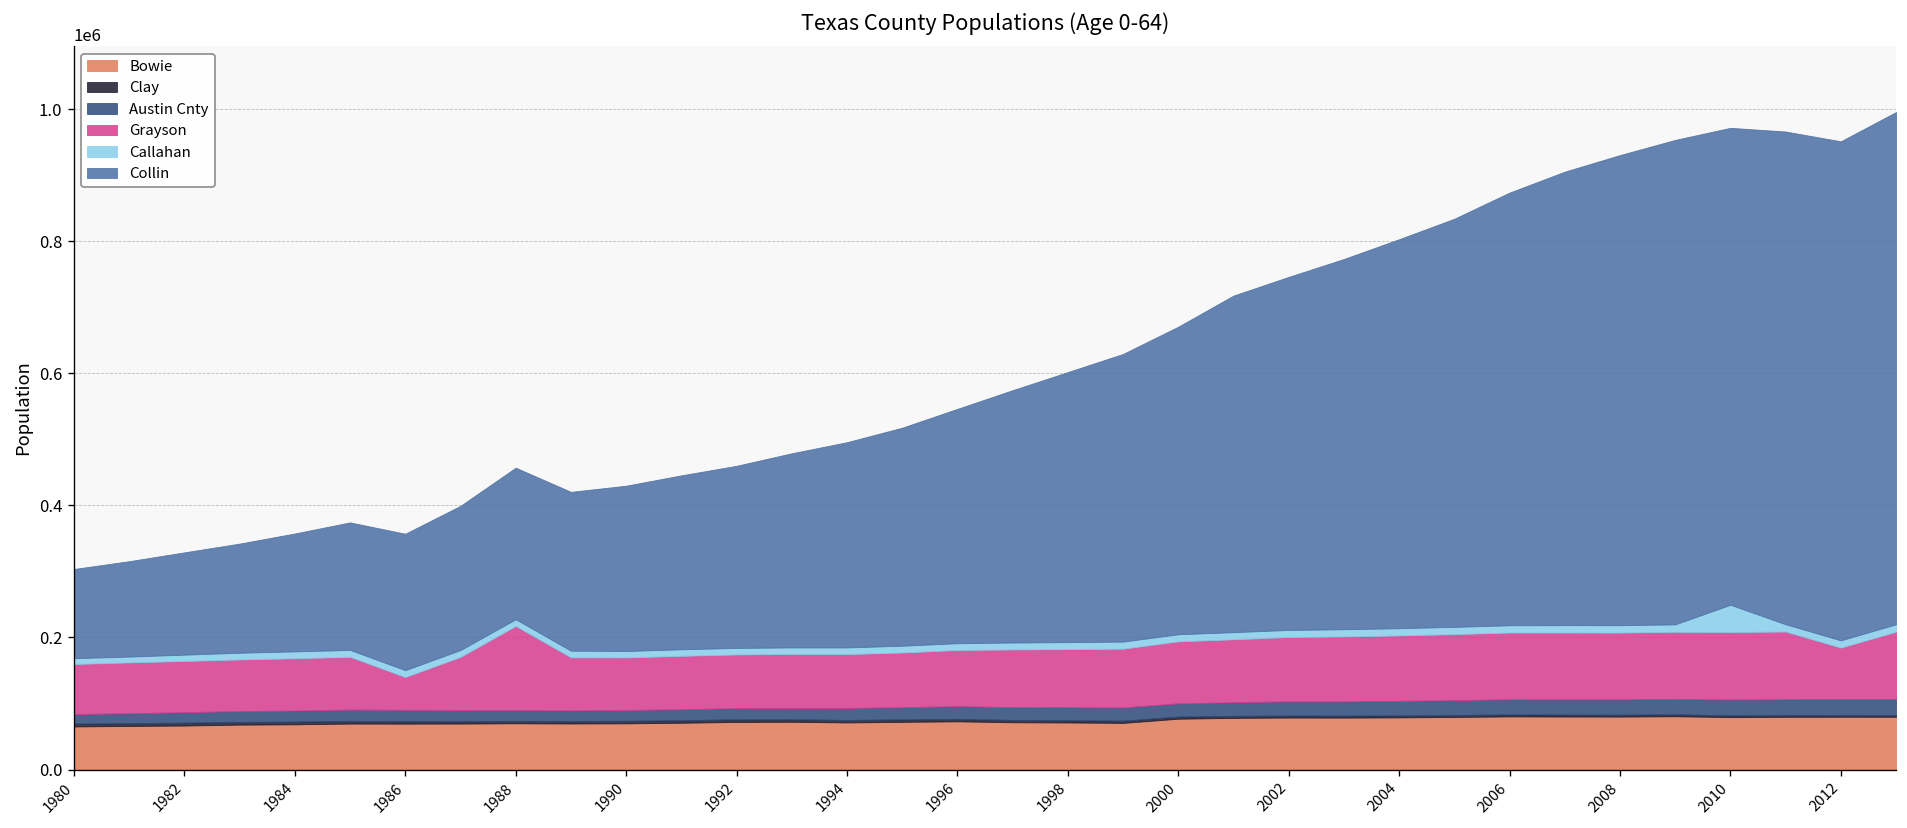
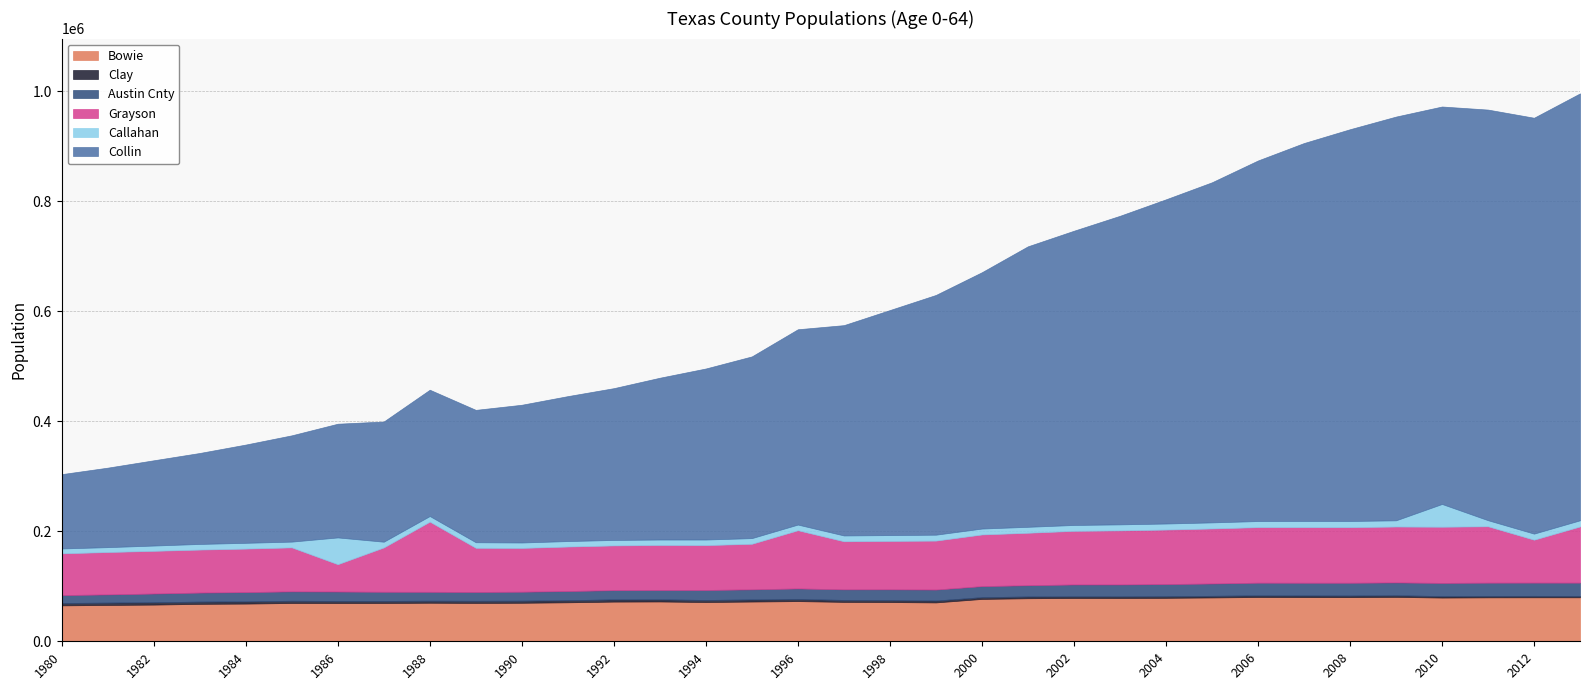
  {
    "Austin Cnty": {
      "1980": 10000,
      "1982": 20000,
      "1984": 20000,
      "1986": 20000,
      "1988": 20000,
      "1990": 20000,
      "1992": 20000,
      "1994": 20000,
      "1996": 20000,
      "1998": 20000,
      "2000": 20000,
      "2002": 20000,
      "2004": 20000,
      "2006": 20000,
      "2008": 20000,
      "2010": 20000,
      "2012": 20000
    },
    "Grayson": {
      "1980": 80000,
      "1982": 80000,
      "1984": 80000,
      "1986": 50000,
      "1988": 130000,
      "1990": 80000,
      "1992": 80000,
      "1994": 80000,
-     "1996": 80000,
+     "1996": 110000,
      "1998": 90000,
      "2000": 90000,
      "2002": 100000,
      "2004": 100000,
      "2006": 100000,
      "2008": 100000,
      "2010": 100000,
      "2012": 80000
    },
    "Callahan": {
      "1980": 10000,
      "1982": 10000,
      "1984": 10000,
-     "1986": 10000,
+     "1986": 50000,
      "1988": 10000,
      "1990": 10000,
      "1992": 10000,
      "1994": 10000,
      "1996": 10000,
      "1998": 10000,
      "2000": 10000,
      "2002": 10000,
      "2004": 10000,
      "2006": 10000,
      "2008": 10000,
      "2010": 40000,
      "2012": 10000
    },
    "Collin": {
      "1980": 140000,
      "1982": 150000,
      "1984": 180000,
      "1986": 210000,
      "1988": 230000,
      "1990": 250000,
      "1992": 280000,
      "1994": 310000,
      "1996": 350000,
      "1998": 410000,
      "2000": 470000,
      "2002": 530000,
      "2004": 590000,
      "2006": 660000,
      "2008": 710000,
      "2010": 720000,
      "2012": 760000
    }
  }
